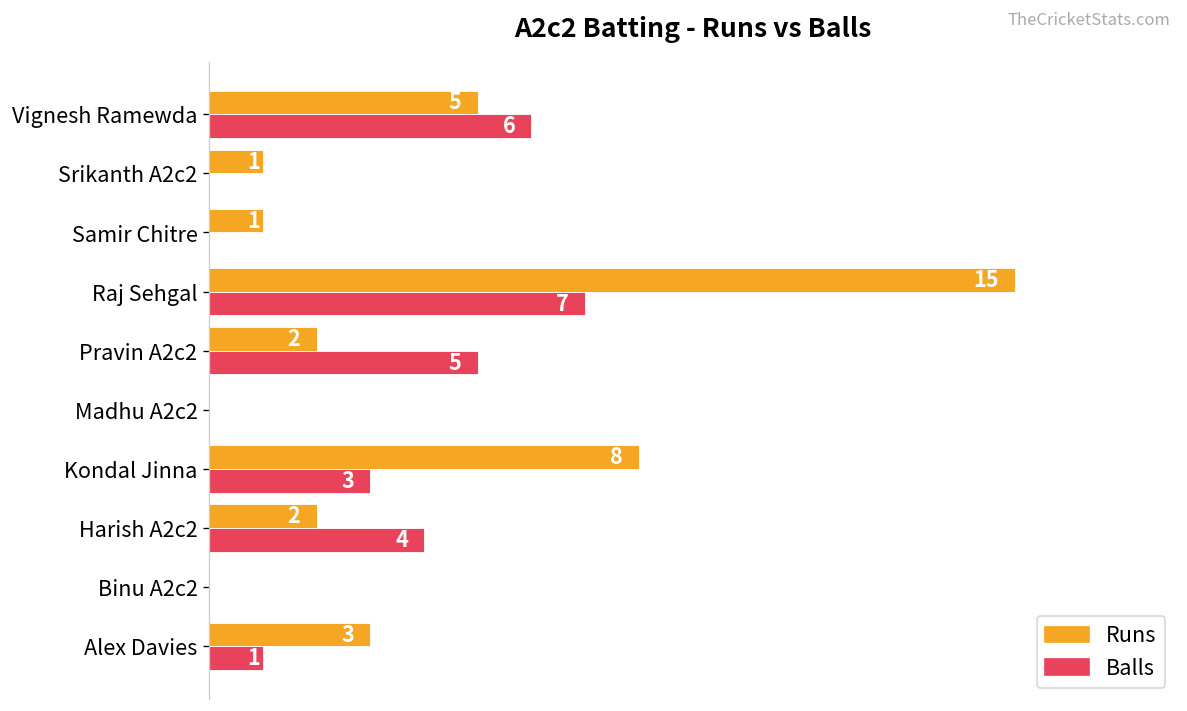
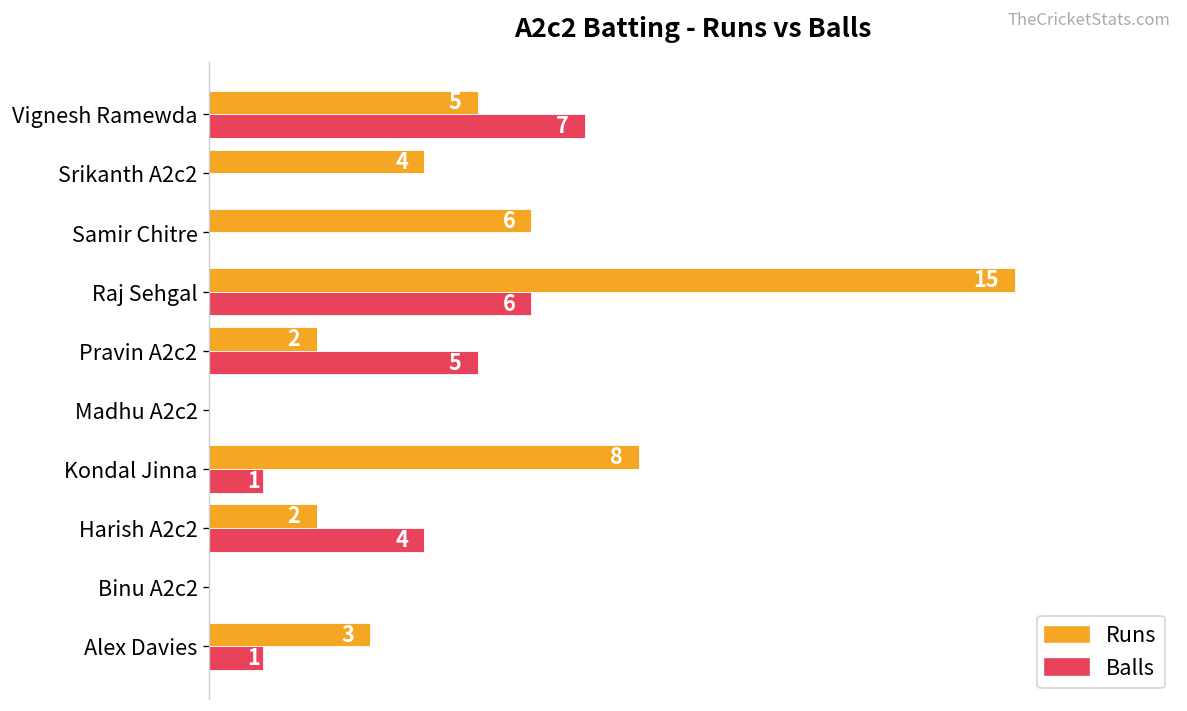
  {
    "Runs": {
      "Vignesh Ramewda": 5,
-     "Srikanth A2c2": 1,
-     "Samir Chitre": 1,
+     "Srikanth A2c2": 4,
+     "Samir Chitre": 6,
      "Raj Sehgal": 15,
      "Pravin A2c2": 2,
      "Kondal Jinna": 8,
      "Harish A2c2": 2,
      "Alex Davies": 3
    },
    "Balls": {
-     "Vignesh Ramewda": 6,
-     "Raj Sehgal": 7,
+     "Vignesh Ramewda": 7,
+     "Raj Sehgal": 6,
      "Pravin A2c2": 5,
-     "Kondal Jinna": 3,
+     "Kondal Jinna": 1,
      "Harish A2c2": 4,
      "Alex Davies": 1
    }
  }
